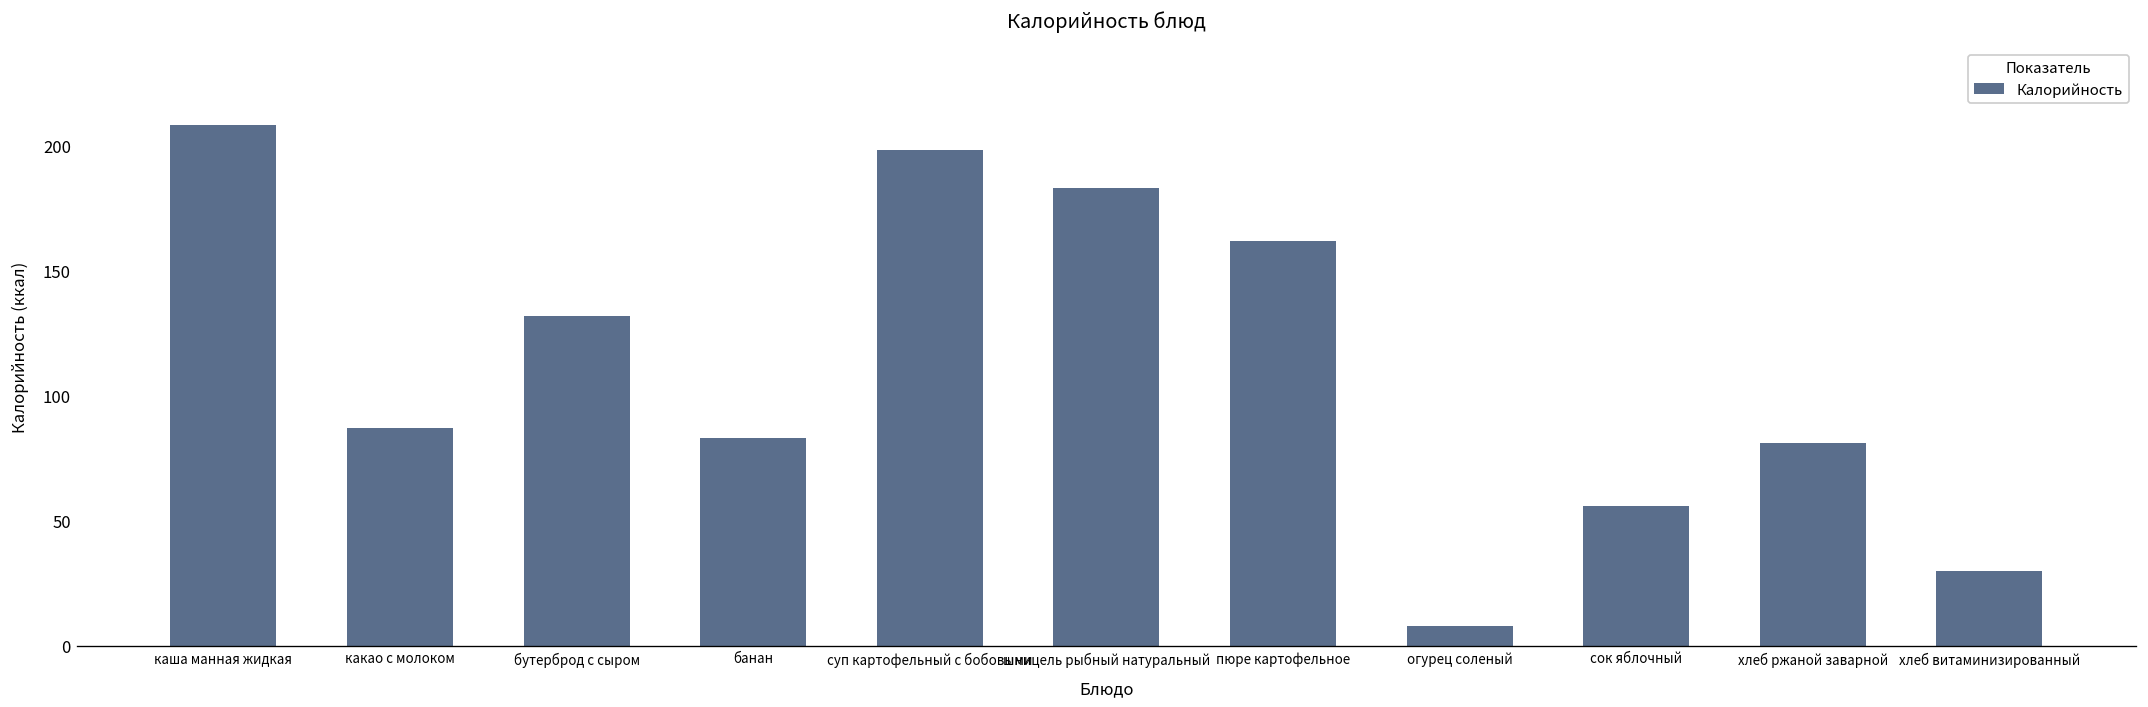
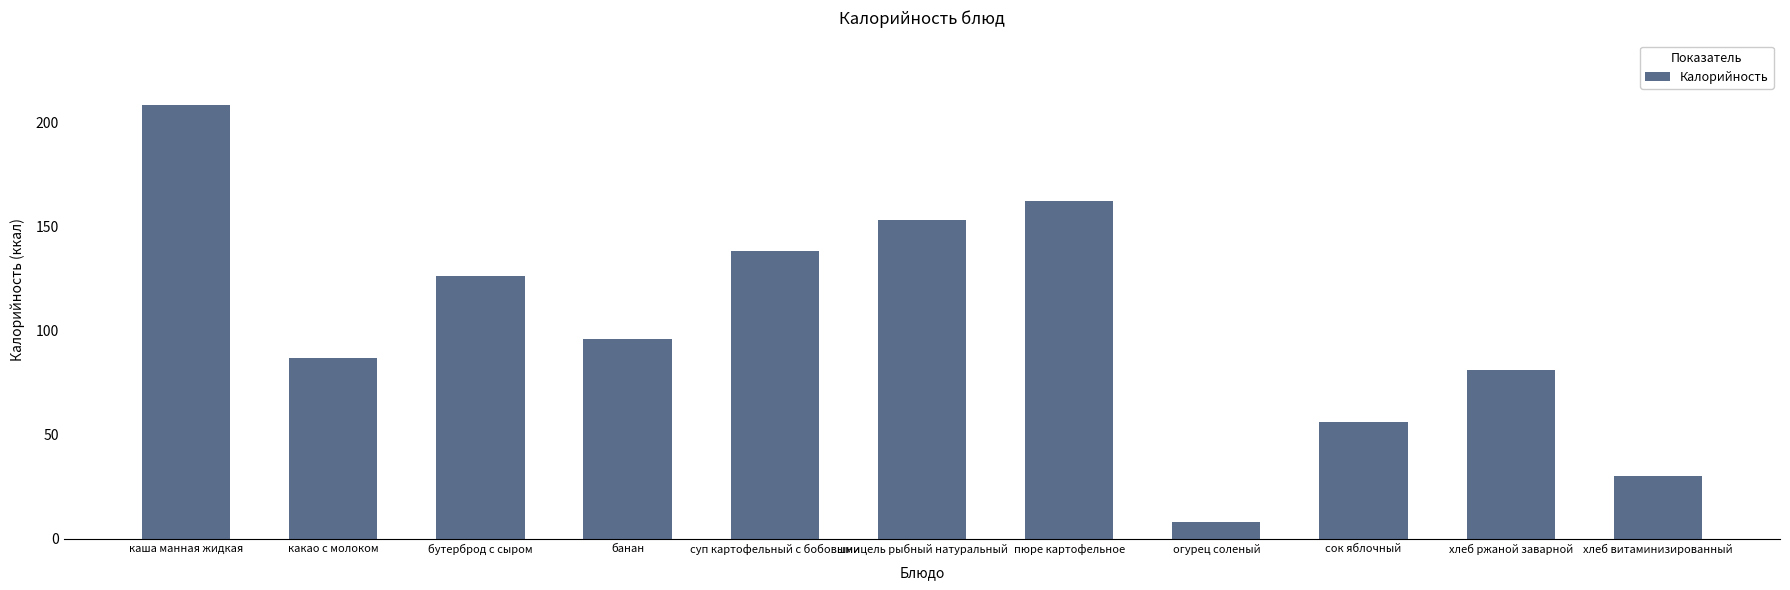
  {
    "каша манная жидкая": 208,
    "какао с молоком": 87,
-   "бутерброд с сыром": 132,
-   "банан": 83,
-   "суп картофельный с бобовыми": 198,
-   "шницель рыбный натуральный": 183,
+   "бутерброд с сыром": 126,
+   "банан": 96,
+   "суп картофельный с бобовыми": 138,
+   "шницель рыбный натуральный": 153,
    "пюре картофельное": 162,
    "огурец соленый": 8,
    "сок яблочный": 56,
    "хлеб ржаной заварной": 81,
    "хлеб витаминизированный": 30
  }
